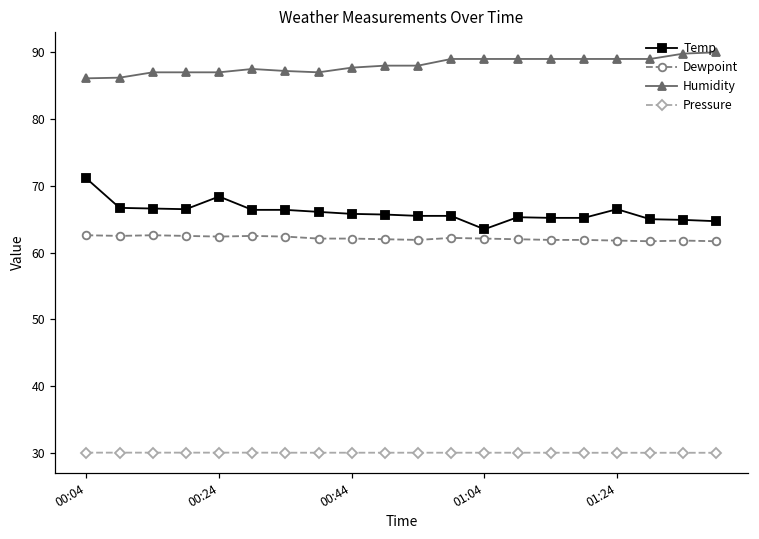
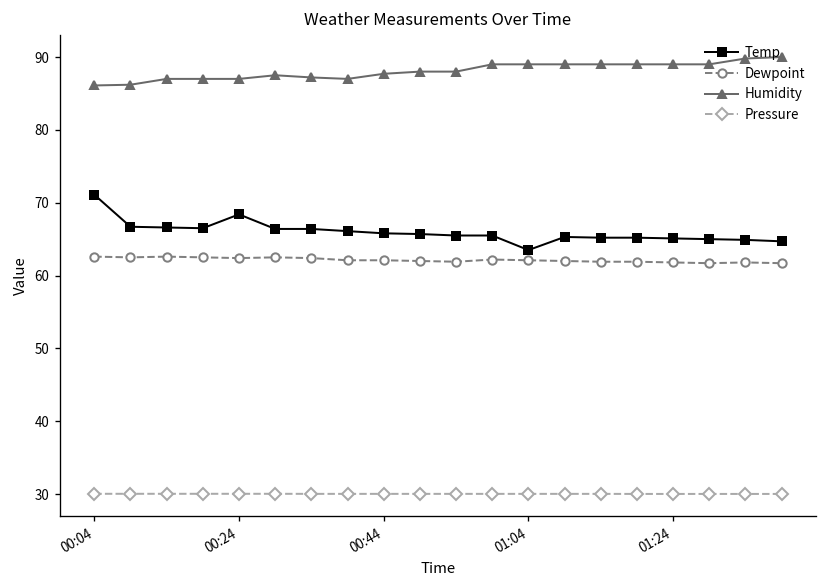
  {
    "Temp": {
      "00:04": 71,
      "00:24": 68,
      "00:44": 66,
      "01:04": 64,
-     "01:24": 67
+     "01:24": 65
    },
    "Pressure": {
      "00:04": 30,
      "00:24": 30,
      "00:44": 30,
      "01:04": 30,
      "01:24": 30
    }
  }
